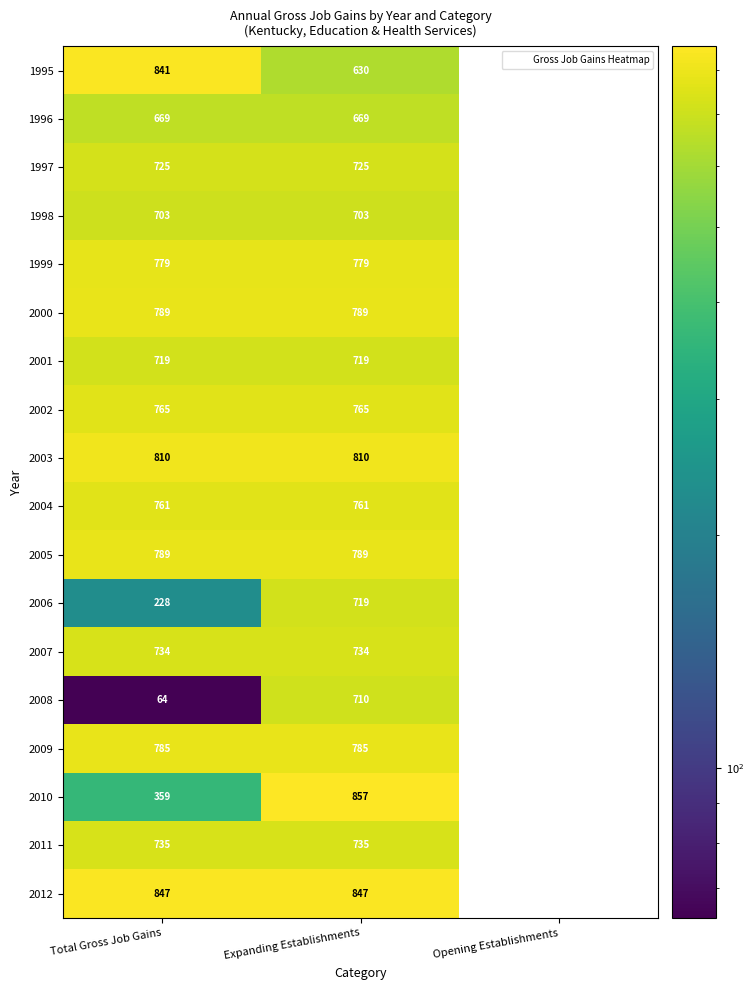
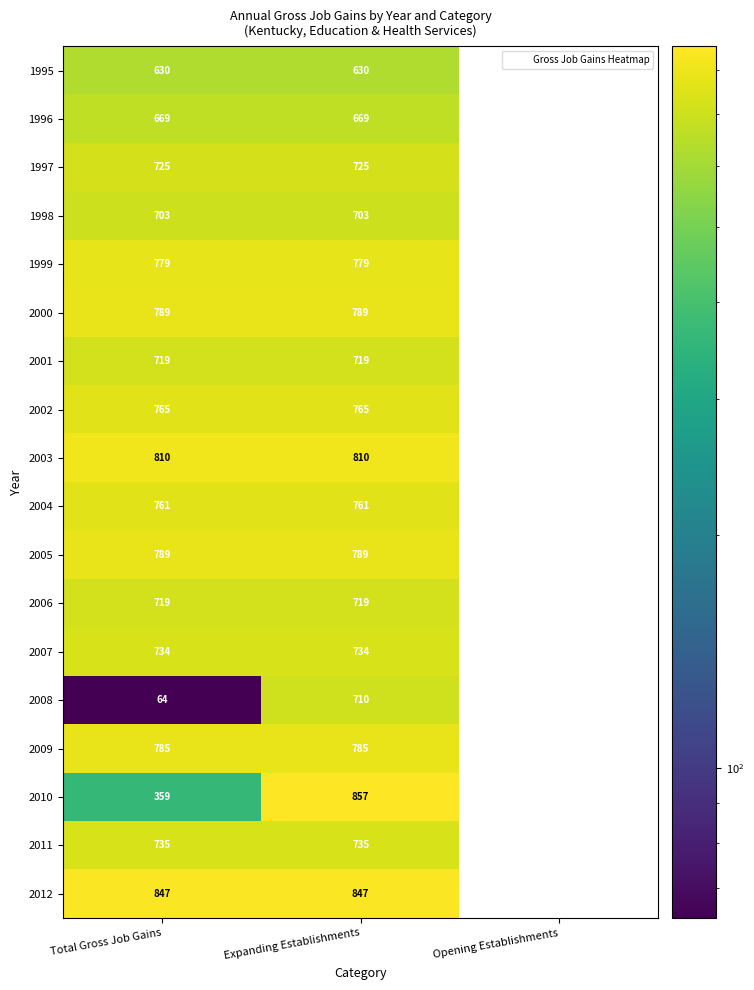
  {
    "1995": {
-     "Total Gross Job Gains": 841,
+     "Total Gross Job Gains": 630,
      "Expanding Establishments": 630
    },
    "1996": {
      "Total Gross Job Gains": 669,
      "Expanding Establishments": 669
    },
    "1997": {
      "Total Gross Job Gains": 725,
      "Expanding Establishments": 725
    },
    "1998": {
      "Total Gross Job Gains": 703,
      "Expanding Establishments": 703
    },
    "1999": {
      "Total Gross Job Gains": 779,
      "Expanding Establishments": 779
    },
    "2000": {
      "Total Gross Job Gains": 789,
      "Expanding Establishments": 789
    },
    "2001": {
      "Total Gross Job Gains": 719,
      "Expanding Establishments": 719
    },
    "2002": {
      "Total Gross Job Gains": 765,
      "Expanding Establishments": 765
    },
    "2003": {
      "Total Gross Job Gains": 810,
      "Expanding Establishments": 810
    },
    "2004": {
      "Total Gross Job Gains": 761,
      "Expanding Establishments": 761
    },
    "2005": {
      "Total Gross Job Gains": 789,
      "Expanding Establishments": 789
    },
    "2006": {
-     "Total Gross Job Gains": 228,
+     "Total Gross Job Gains": 719,
      "Expanding Establishments": 719
    },
    "2007": {
      "Total Gross Job Gains": 734,
      "Expanding Establishments": 734
    },
    "2008": {
      "Total Gross Job Gains": 64,
      "Expanding Establishments": 710
    },
    "2009": {
      "Total Gross Job Gains": 785,
      "Expanding Establishments": 785
    },
    "2010": {
      "Total Gross Job Gains": 359,
      "Expanding Establishments": 857
    },
    "2011": {
      "Total Gross Job Gains": 735,
      "Expanding Establishments": 735
    },
    "2012": {
      "Total Gross Job Gains": 847,
      "Expanding Establishments": 847
    }
  }
